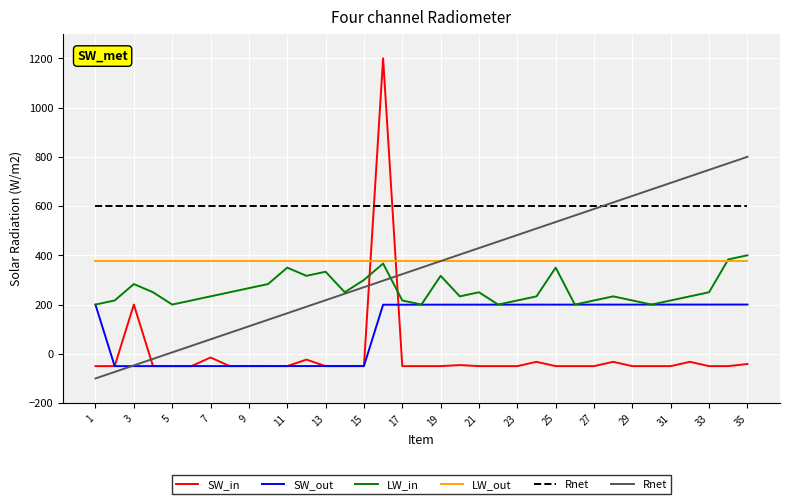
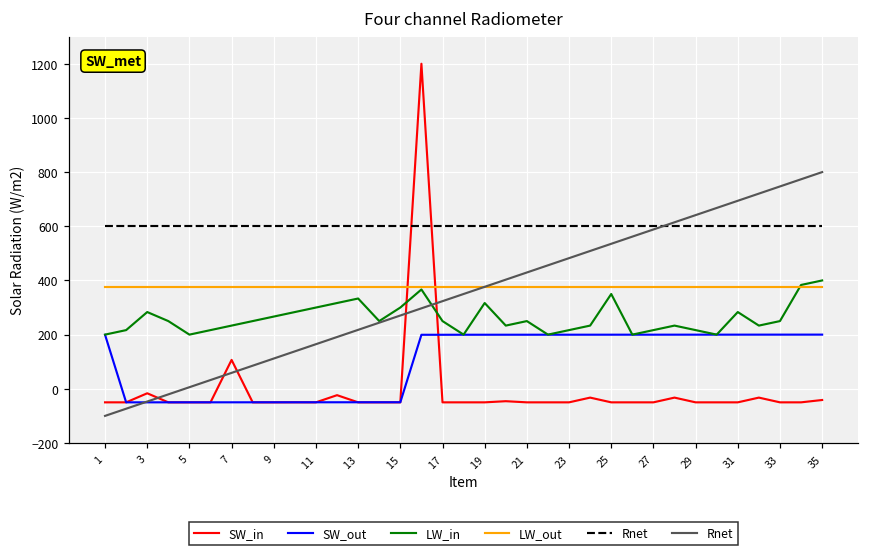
  {
    "SW_in": {
      "1": -50,
-     "3": 200,
-     "7": -10,
+     "3": -20,
+     "7": 110,
      "17": -50,
      "19": -50,
      "21": -50,
      "23": -50,
      "25": -50,
      "27": -50,
      "29": -50,
      "31": -50,
      "33": -50,
      "35": -40
    },
    "SW_out": {
      "7": -50,
      "17": 200,
      "19": 200,
      "21": 200,
      "23": 200,
      "25": 200,
      "27": 200,
      "29": 200,
      "31": 200,
      "33": 200,
      "35": 200
    },
    "LW_in": {
      "3": 280,
      "5": 200,
      "7": 230,
      "9": 270,
-     "11": 350,
+     "11": 300,
      "13": 330,
      "15": 300,
-     "17": 220,
+     "17": 250,
      "19": 320,
      "21": 250,
      "23": 220,
      "25": 350,
      "27": 220,
      "29": 220,
-     "31": 220,
+     "31": 280,
      "33": 250,
      "35": 400
    },
    "LW_out": {
      "1": 380,
      "3": 380,
      "5": 380,
      "7": 380,
      "9": 380,
      "11": 380,
      "13": 380,
      "15": 380,
      "17": 380,
      "21": 380,
      "23": 380,
      "25": 380,
      "27": 380,
      "29": 380,
      "31": 380,
      "33": 380,
      "35": 380
    }
  }
